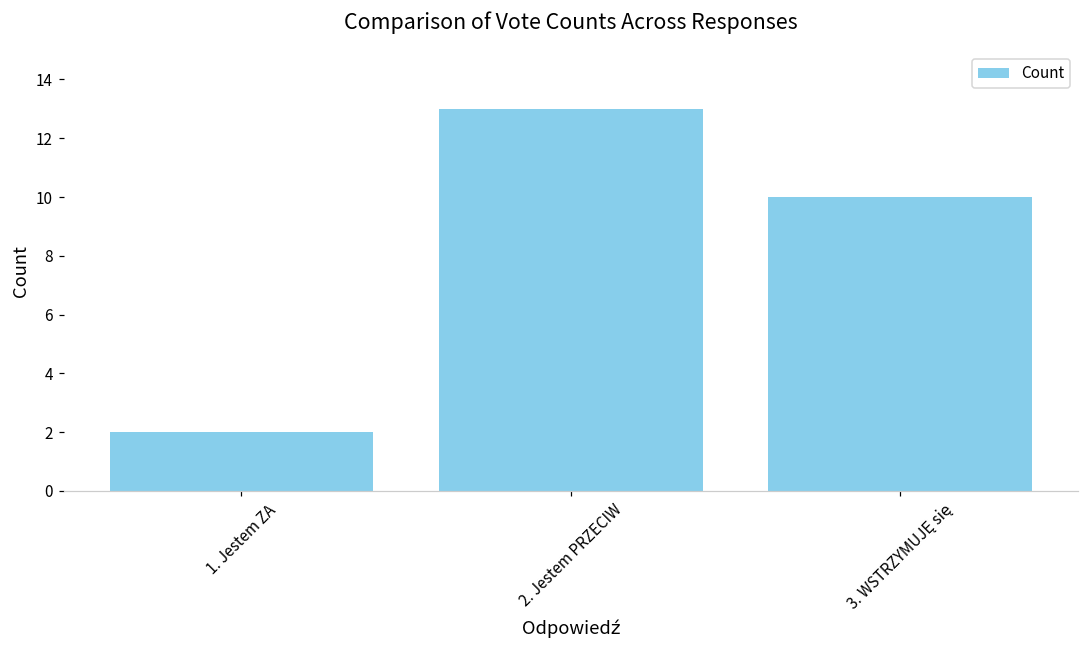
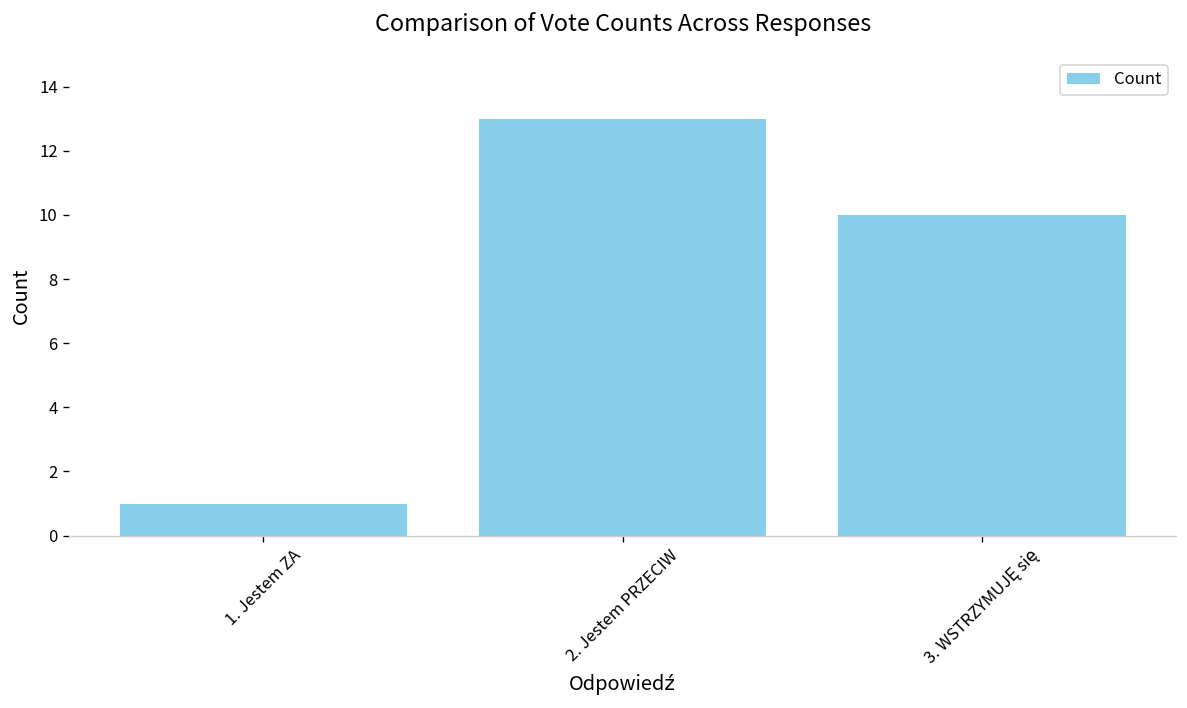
  {
-   "1. Jestem ZA": 2,
+   "1. Jestem ZA": 1,
    "2. Jestem PRZECIW": 13,
    "3. WSTRZYMUJĘ się": 10
  }
